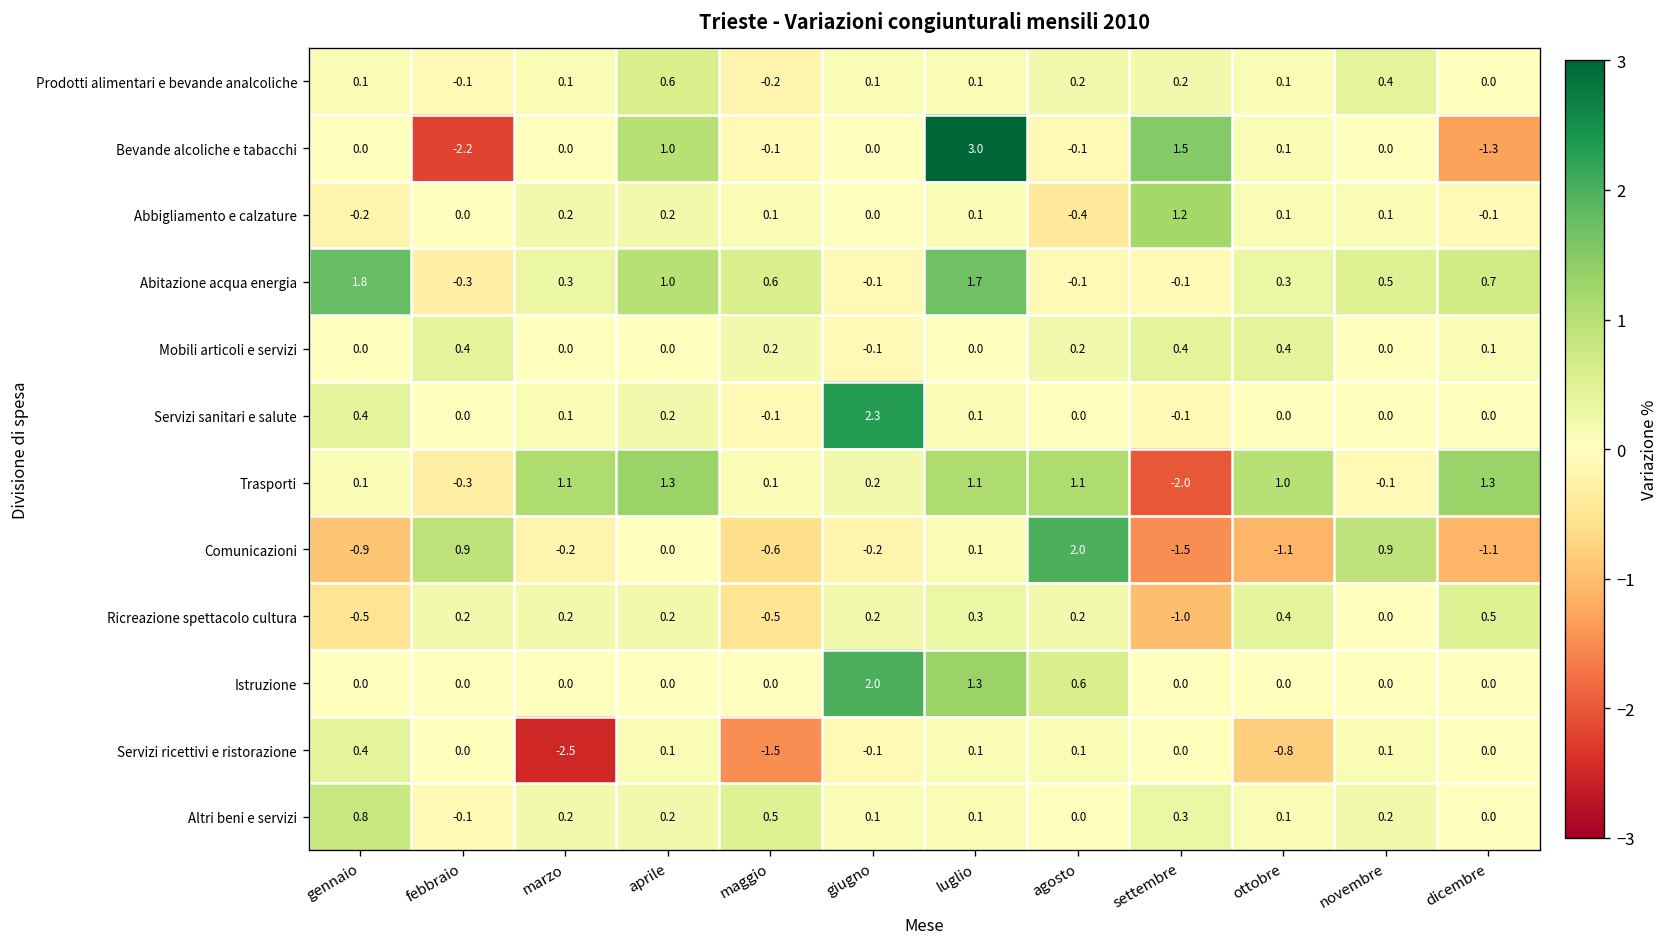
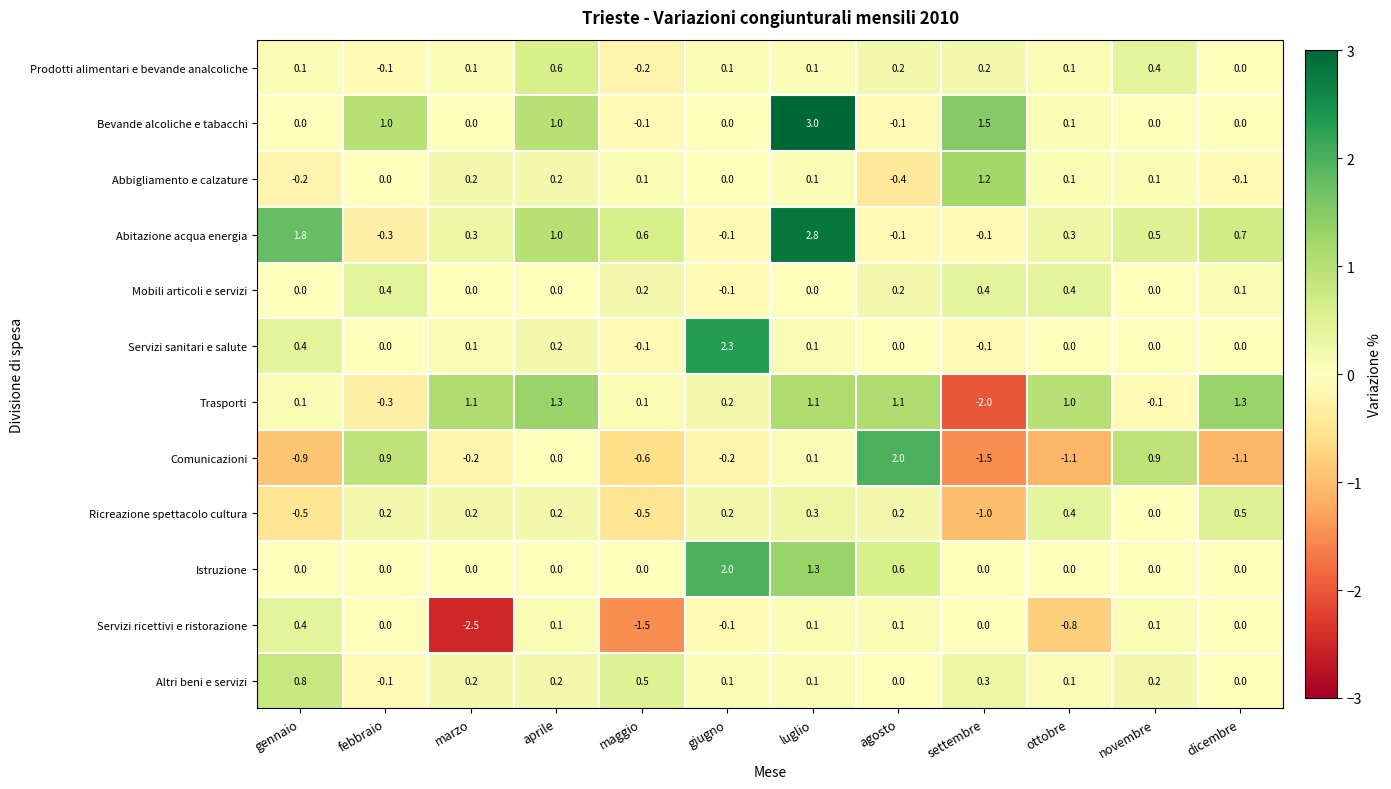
  {
    "Prodotti alimentari e bevande analcoliche": {
      "gennaio": 0.1,
      "febbraio": -0.1,
      "marzo": 0.1,
      "aprile": 0.6,
      "maggio": -0.2,
      "giugno": 0.1,
      "luglio": 0.1,
      "agosto": 0.2,
      "settembre": 0.2,
      "ottobre": 0.1,
      "novembre": 0.4,
      "dicembre": 0.0
    },
    "Bevande alcoliche e tabacchi": {
      "gennaio": 0.0,
-     "febbraio": -2.2,
+     "febbraio": 1.0,
      "marzo": 0.0,
      "aprile": 1.0,
      "maggio": -0.1,
      "giugno": 0.0,
      "luglio": 3.0,
      "agosto": -0.1,
      "settembre": 1.5,
      "ottobre": 0.1,
      "novembre": 0.0,
-     "dicembre": -1.3
+     "dicembre": 0.0
    },
    "Abbigliamento e calzature": {
      "gennaio": -0.2,
      "febbraio": 0.0,
      "marzo": 0.2,
      "aprile": 0.2,
      "maggio": 0.1,
      "giugno": 0.0,
      "luglio": 0.1,
      "agosto": -0.4,
      "settembre": 1.2,
      "ottobre": 0.1,
      "novembre": 0.1,
      "dicembre": -0.1
    },
    "Abitazione acqua energia": {
      "gennaio": 1.8,
      "febbraio": -0.3,
      "marzo": 0.3,
      "aprile": 1.0,
      "maggio": 0.6,
      "giugno": -0.1,
-     "luglio": 1.7,
+     "luglio": 2.8,
      "agosto": -0.1,
      "settembre": -0.1,
      "ottobre": 0.3,
      "novembre": 0.5,
      "dicembre": 0.7
    },
    "Mobili articoli e servizi": {
      "gennaio": 0.0,
      "febbraio": 0.4,
      "marzo": 0.0,
      "aprile": 0.0,
      "maggio": 0.2,
      "giugno": -0.1,
      "luglio": 0.0,
      "agosto": 0.2,
      "settembre": 0.4,
      "ottobre": 0.4,
      "novembre": 0.0,
      "dicembre": 0.1
    },
    "Servizi sanitari e salute": {
      "gennaio": 0.4,
      "febbraio": 0.0,
      "marzo": 0.1,
      "aprile": 0.2,
      "maggio": -0.1,
      "giugno": 2.3,
      "luglio": 0.1,
      "agosto": 0.0,
      "settembre": -0.1,
      "ottobre": 0.0,
      "novembre": 0.0,
      "dicembre": 0.0
    },
    "Trasporti": {
      "gennaio": 0.1,
      "febbraio": -0.3,
      "marzo": 1.1,
      "aprile": 1.3,
      "maggio": 0.1,
      "giugno": 0.2,
      "luglio": 1.1,
      "agosto": 1.1,
      "settembre": -2.0,
      "ottobre": 1.0,
      "novembre": -0.1,
      "dicembre": 1.3
    },
    "Comunicazioni": {
      "gennaio": -0.9,
      "febbraio": 0.9,
      "marzo": -0.2,
      "aprile": 0.0,
      "maggio": -0.6,
      "giugno": -0.2,
      "luglio": 0.1,
      "agosto": 2.0,
      "settembre": -1.5,
      "ottobre": -1.1,
      "novembre": 0.9,
      "dicembre": -1.1
    },
    "Ricreazione spettacolo cultura": {
      "gennaio": -0.5,
      "febbraio": 0.2,
      "marzo": 0.2,
      "aprile": 0.2,
      "maggio": -0.5,
      "giugno": 0.2,
      "luglio": 0.3,
      "agosto": 0.2,
      "settembre": -1.0,
      "ottobre": 0.4,
      "novembre": 0.0,
      "dicembre": 0.5
    },
    "Istruzione": {
      "gennaio": 0.0,
      "febbraio": 0.0,
      "marzo": 0.0,
      "aprile": 0.0,
      "maggio": 0.0,
      "giugno": 2.0,
      "luglio": 1.3,
      "agosto": 0.6,
      "settembre": 0.0,
      "ottobre": 0.0,
      "novembre": 0.0,
      "dicembre": 0.0
    },
    "Servizi ricettivi e ristorazione": {
      "gennaio": 0.4,
      "febbraio": 0.0,
      "marzo": -2.5,
      "aprile": 0.1,
      "maggio": -1.5,
      "giugno": -0.1,
      "luglio": 0.1,
      "agosto": 0.1,
      "settembre": 0.0,
      "ottobre": -0.8,
      "novembre": 0.1,
      "dicembre": 0.0
    },
    "Altri beni e servizi": {
      "gennaio": 0.8,
      "febbraio": -0.1,
      "marzo": 0.2,
      "aprile": 0.2,
      "maggio": 0.5,
      "giugno": 0.1,
      "luglio": 0.1,
      "agosto": 0.0,
      "settembre": 0.3,
      "ottobre": 0.1,
      "novembre": 0.2,
      "dicembre": 0.0
    }
  }
